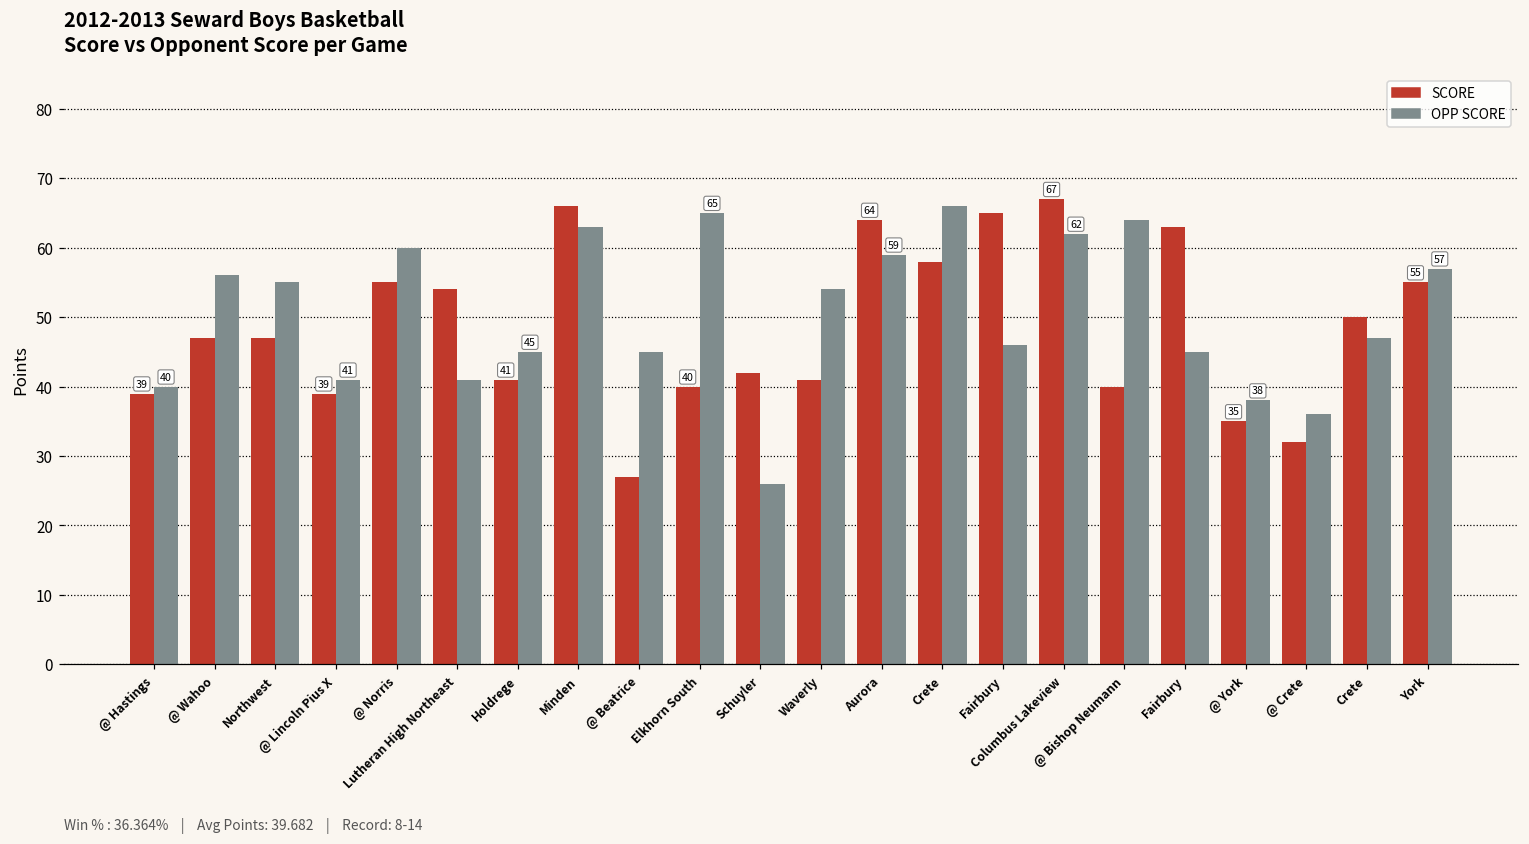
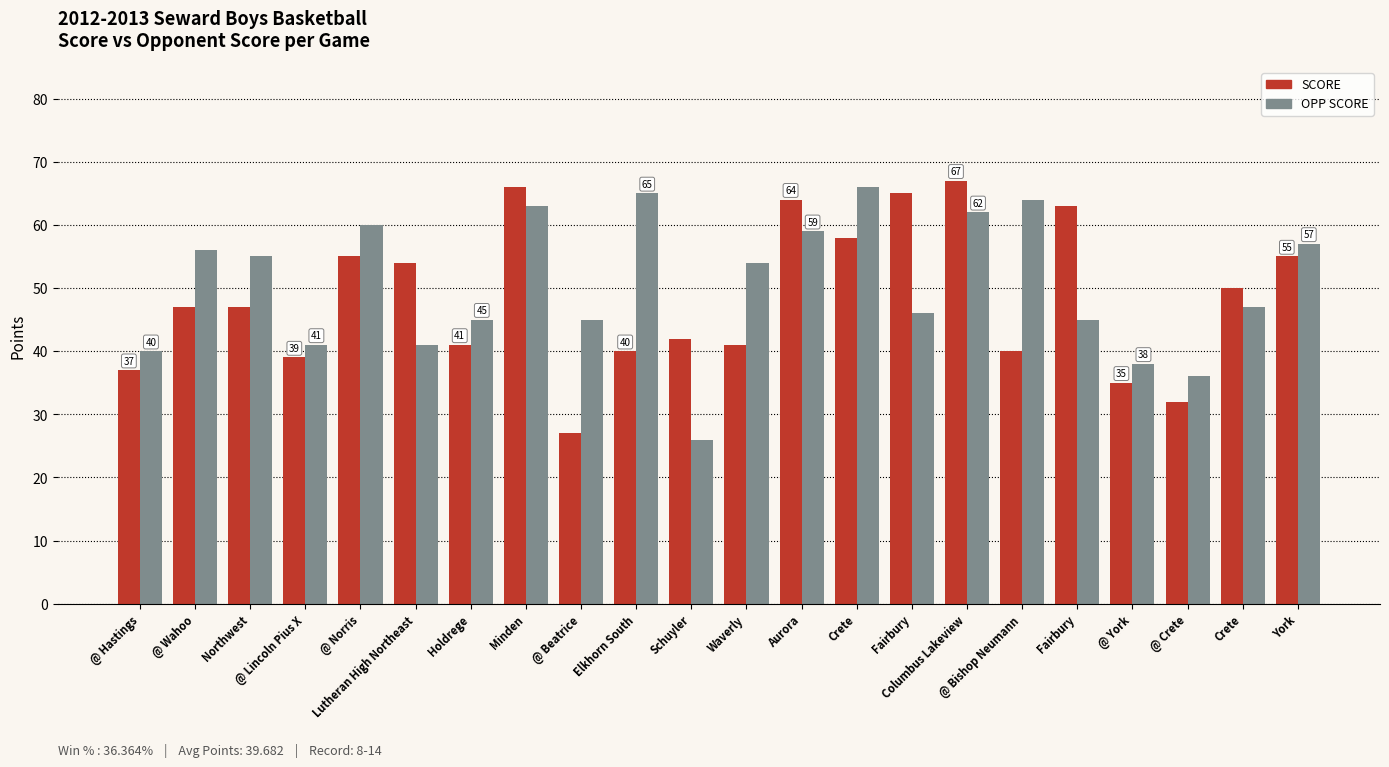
  {
    "SCORE": {
-     "@ Hastings": 39
+     "@ Hastings": 37
    },
    "OPP SCORE": {
      "@ Wahoo": 56,
      "Northwest": 55,
      "@ Norris": 60,
      "Minden": 63,
      "@ Beatrice": 45,
      "Schuyler": 26,
      "Waverly": 54,
      "@ Bishop Neumann": 64,
      "@ Crete": 36
    }
  }
